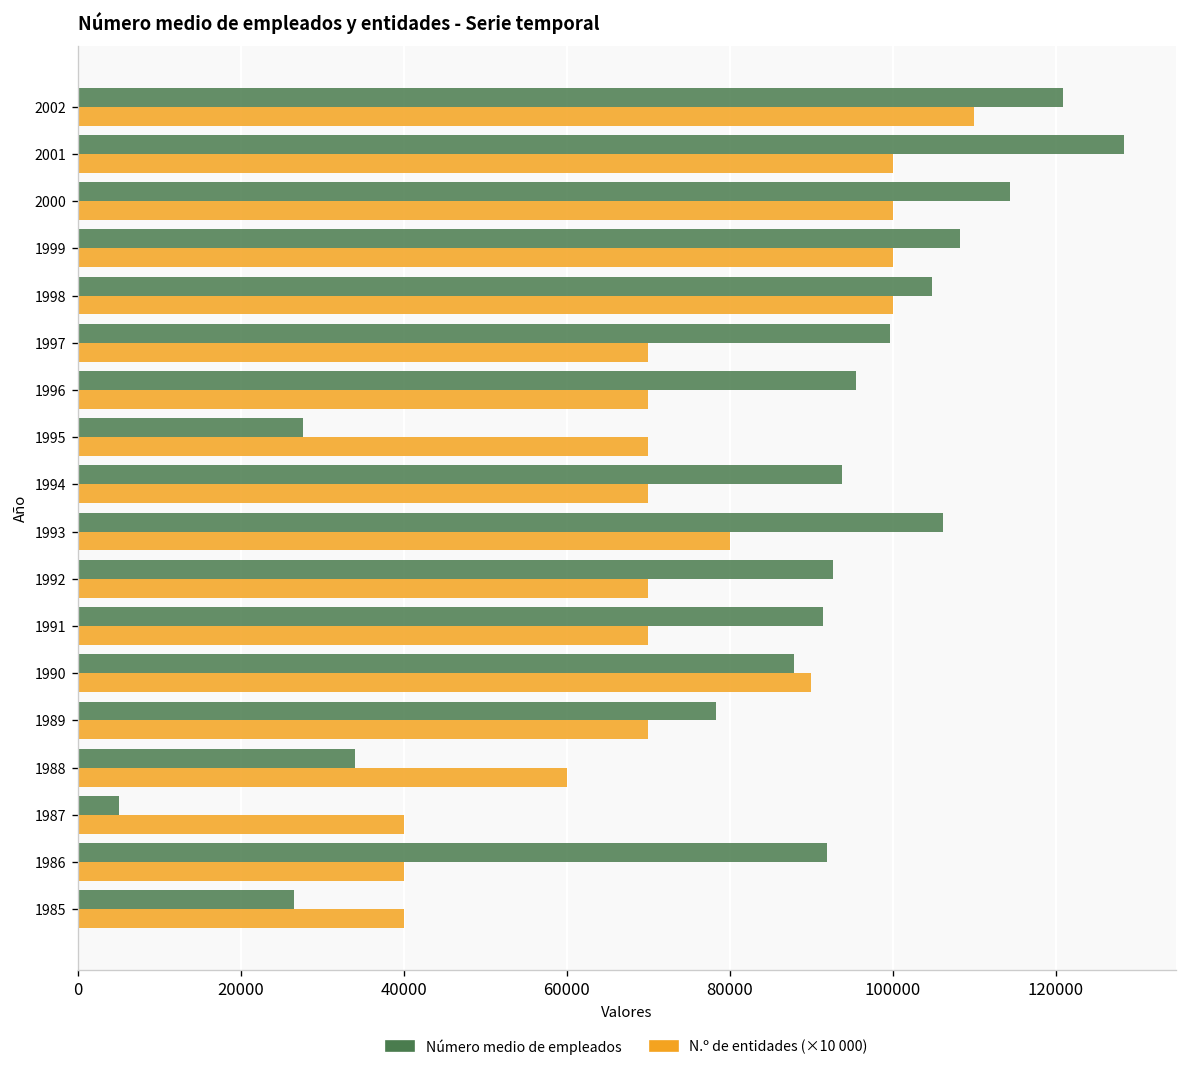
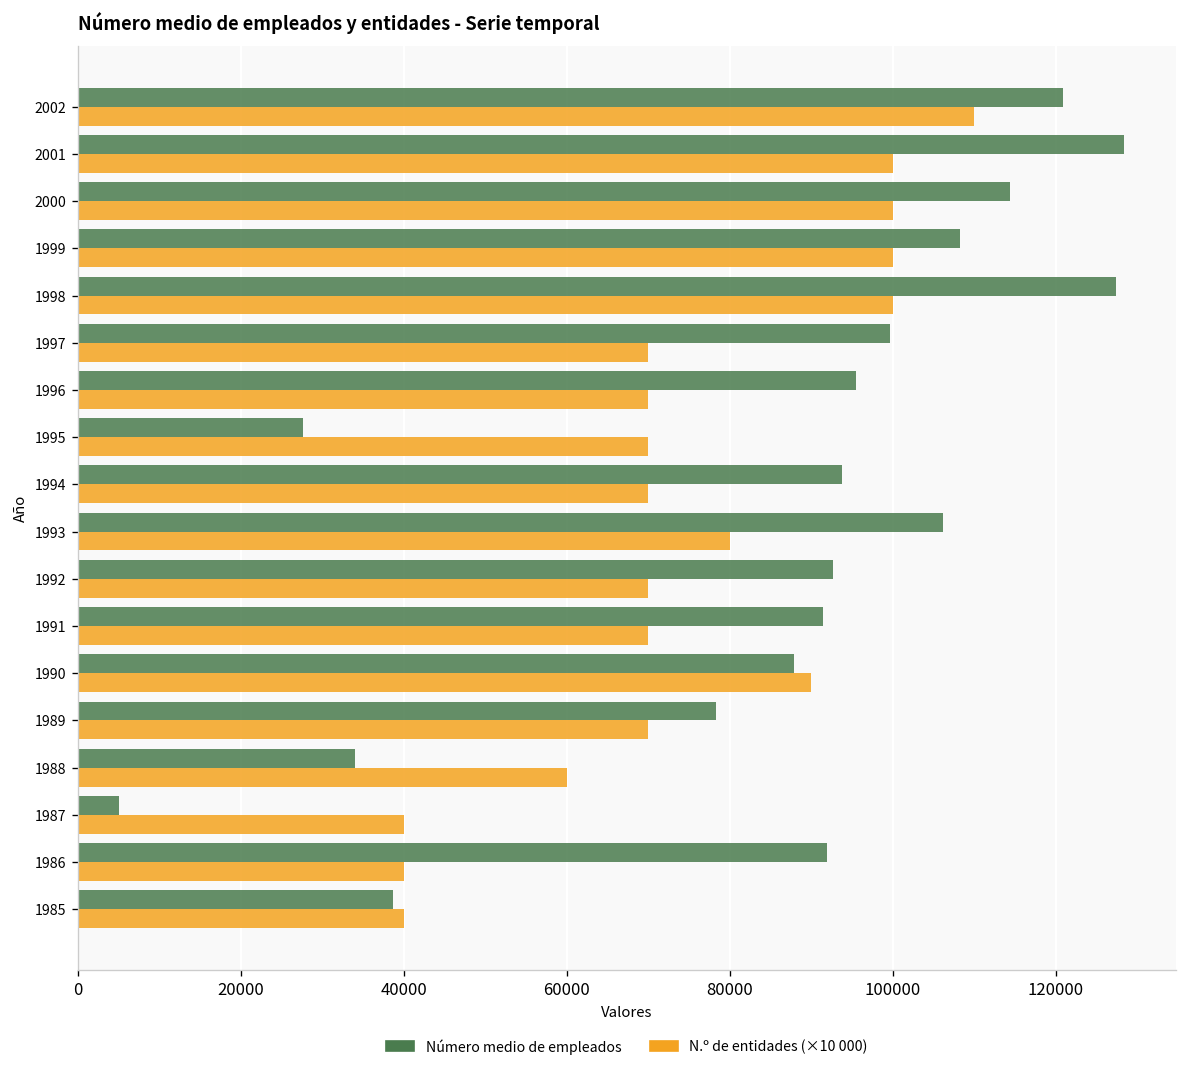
  {
    "Número medio de empleados": {
      "2002": 121000,
      "2001": 128000,
      "2000": 114000,
      "1999": 108000,
-     "1998": 105000,
+     "1998": 127000,
      "1997": 100000,
      "1996": 96000,
      "1995": 28000,
      "1994": 94000,
      "1993": 106000,
      "1992": 93000,
      "1991": 91000,
      "1990": 88000,
      "1989": 78000,
      "1988": 34000,
      "1987": 5000,
      "1986": 92000,
-     "1985": 27000
+     "1985": 39000
    },
    "N.º de entidades (×10 000)": {
      "2002": 110000,
      "2001": 100000,
      "2000": 100000,
      "1999": 100000,
      "1998": 100000,
      "1997": 70000,
      "1996": 70000,
      "1995": 70000,
      "1994": 70000,
      "1993": 80000,
      "1992": 70000,
      "1991": 70000,
      "1990": 90000,
      "1989": 70000,
      "1988": 60000,
      "1987": 40000,
      "1986": 40000,
      "1985": 40000
    }
  }
